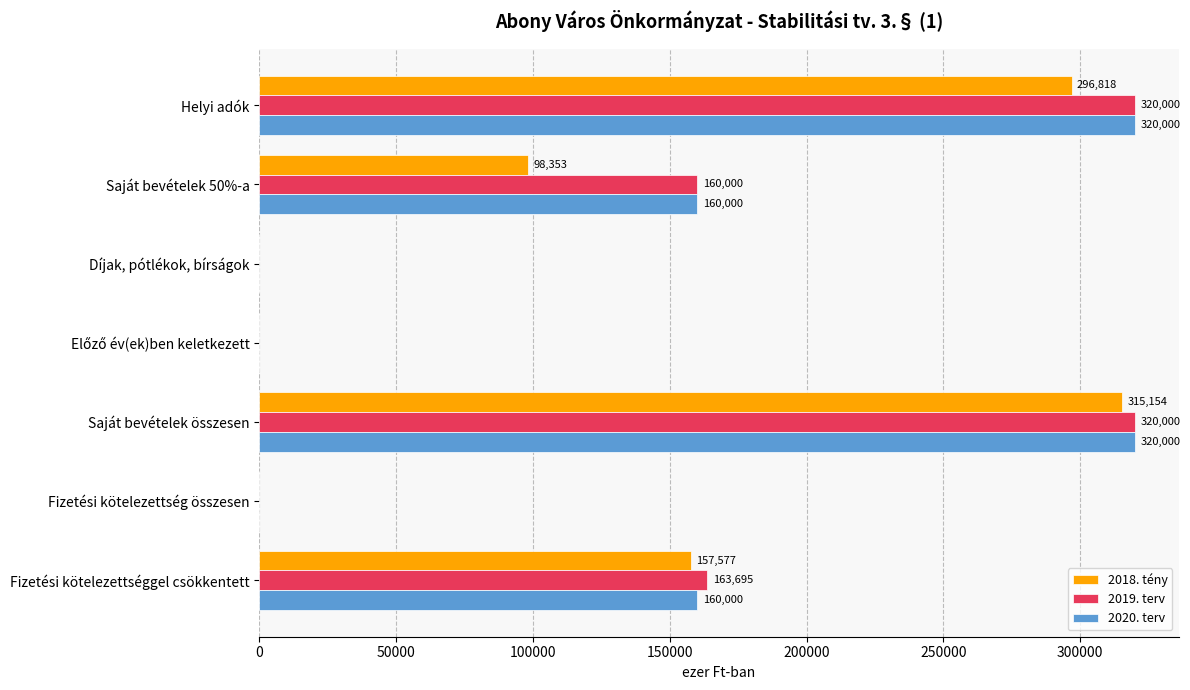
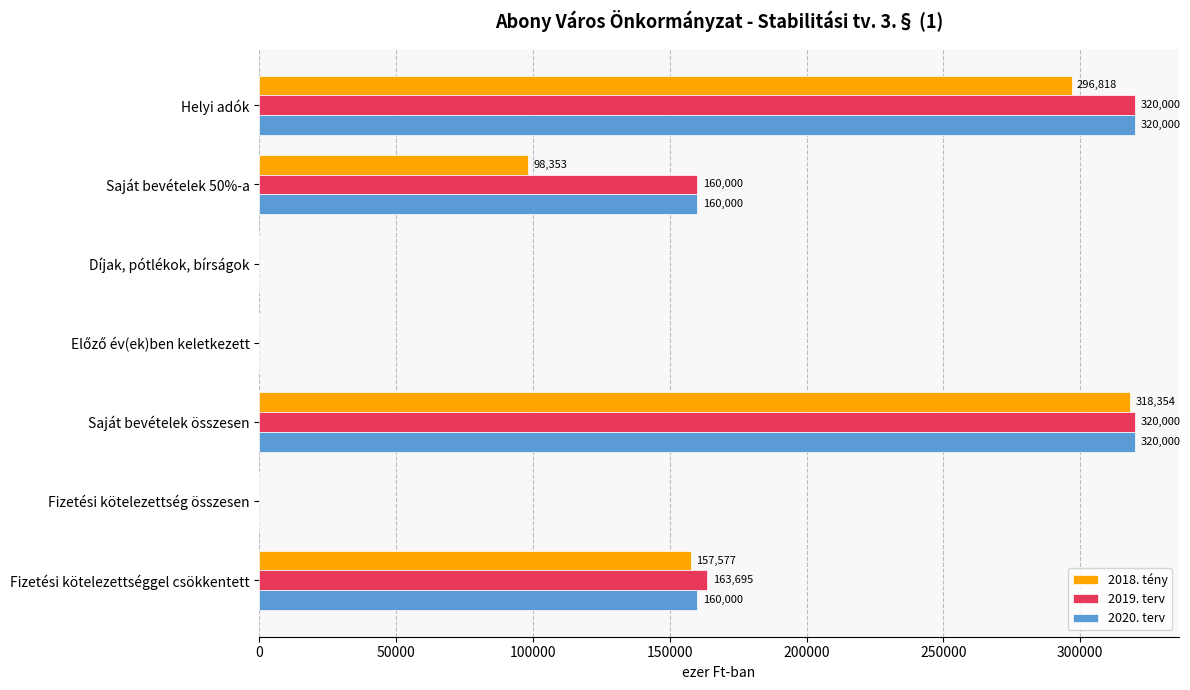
  {
    "2018. tény": {
      "Helyi adók": "296,818",
      "Saját bevételek 50%-a": "98,353",
-     "Saját bevételek összesen": "315,154",
+     "Saját bevételek összesen": "318,354",
      "Fizetési kötelezettséggel csökkentett": "157,577"
    },
    "2019. terv": {
      "Helyi adók": "320,000",
      "Saját bevételek 50%-a": "160,000",
      "Saját bevételek összesen": "320,000",
      "Fizetési kötelezettséggel csökkentett": "163,695"
    },
    "2020. terv": {
      "Helyi adók": "320,000",
      "Saját bevételek 50%-a": "160,000",
      "Saját bevételek összesen": "320,000",
      "Fizetési kötelezettséggel csökkentett": "160,000"
    }
  }
